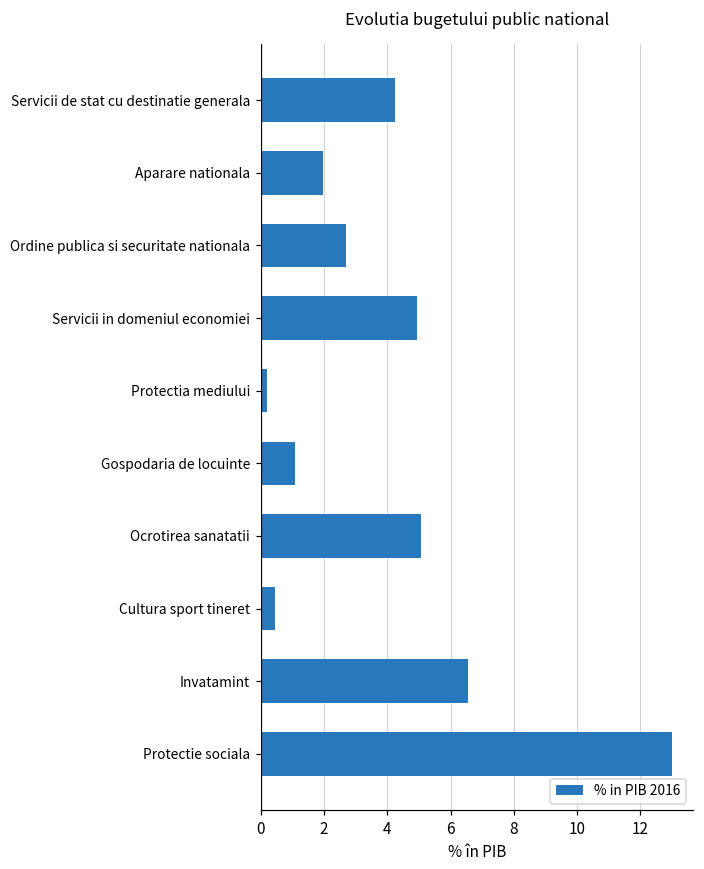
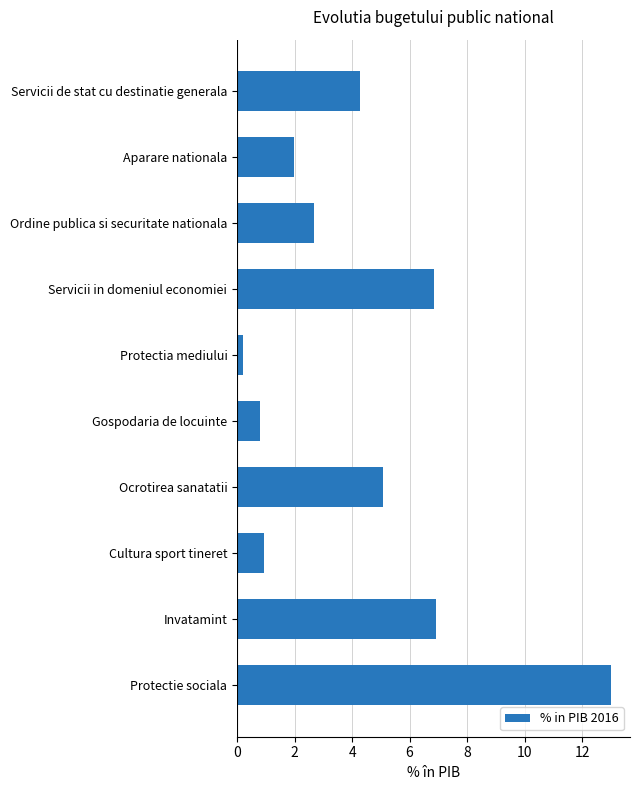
  {
    "Servicii de stat cu destinatie generala": 4.3,
    "Aparare nationala": 2.0,
    "Ordine publica si securitate nationala": 2.7,
-   "Servicii in domeniul economiei": 4.9,
+   "Servicii in domeniul economiei": 6.9,
    "Protectia mediului": 0.2,
-   "Gospodaria de locuinte": 1.1,
+   "Gospodaria de locuinte": 0.8,
    "Ocrotirea sanatatii": 5.1,
-   "Cultura sport tineret": 0.5,
-   "Invatamint": 6.6,
+   "Cultura sport tineret": 0.9,
+   "Invatamint": 6.9,
    "Protectie sociala": 13.0
  }
